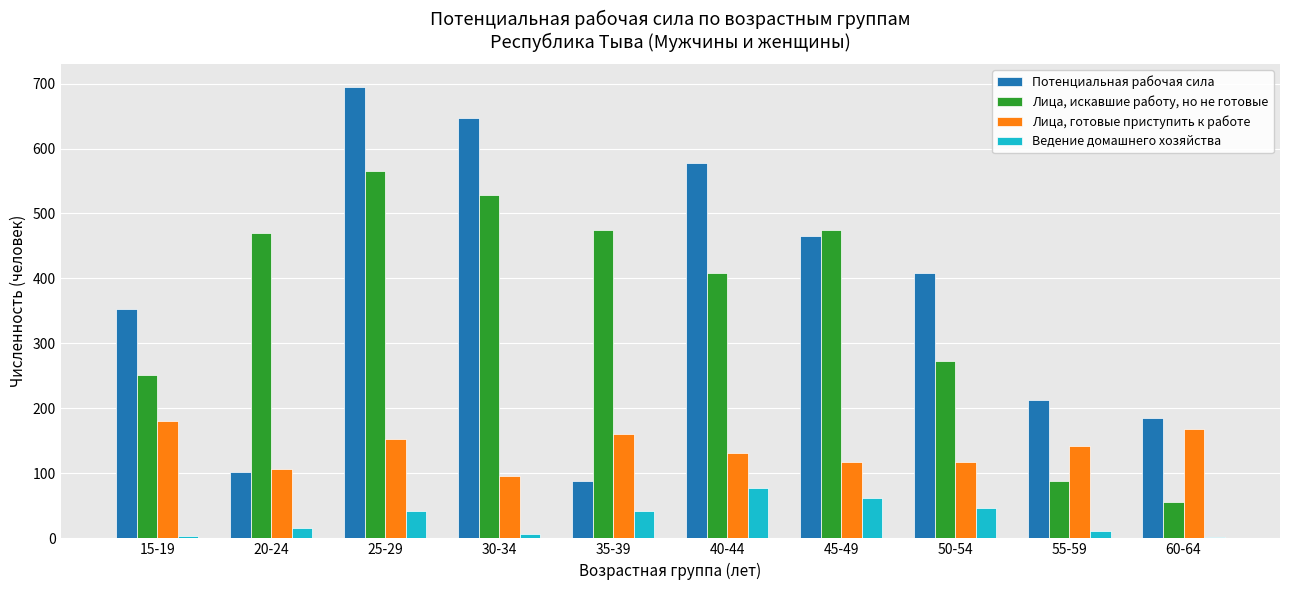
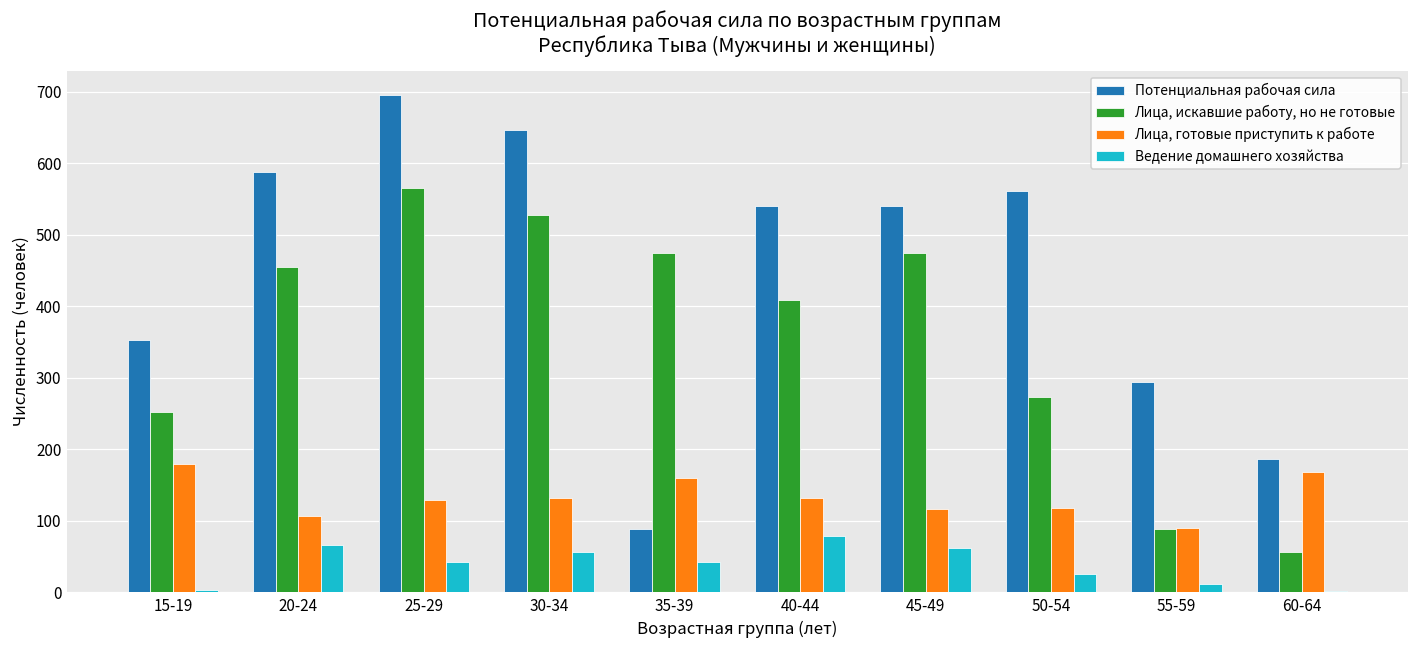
  {
    "Потенциальная рабочая сила": {
      "15-19": 350,
-     "20-24": 100,
+     "20-24": 590,
      "25-29": 700,
      "30-34": 650,
      "35-39": 90,
-     "40-44": 580,
-     "45-49": 470,
-     "50-54": 410,
-     "55-59": 210,
+     "40-44": 540,
+     "45-49": 540,
+     "50-54": 560,
+     "55-59": 290,
      "60-64": 190
    },
    "Лица, искавшие работу, но не готовые": {
      "15-19": 250,
-     "20-24": 470,
+     "20-24": 460,
      "25-29": 570,
      "30-34": 530,
      "35-39": 480,
      "40-44": 410,
      "45-49": 480,
      "50-54": 270,
      "55-59": 90,
      "60-64": 60
    },
    "Лица, готовые приступить к работе": {
      "15-19": 180,
      "20-24": 110,
-     "25-29": 150,
-     "30-34": 100,
+     "25-29": 130,
+     "30-34": 130,
      "35-39": 160,
      "40-44": 130,
      "45-49": 120,
      "50-54": 120,
-     "55-59": 140,
+     "55-59": 90,
      "60-64": 170
    },
    "Ведение домашнего хозяйства": {
-     "20-24": 20,
+     "20-24": 70,
      "25-29": 40,
-     "30-34": 10,
+     "30-34": 60,
      "35-39": 40,
      "40-44": 80,
      "45-49": 60,
-     "50-54": 50,
+     "50-54": 30,
      "55-59": 10
    }
  }
